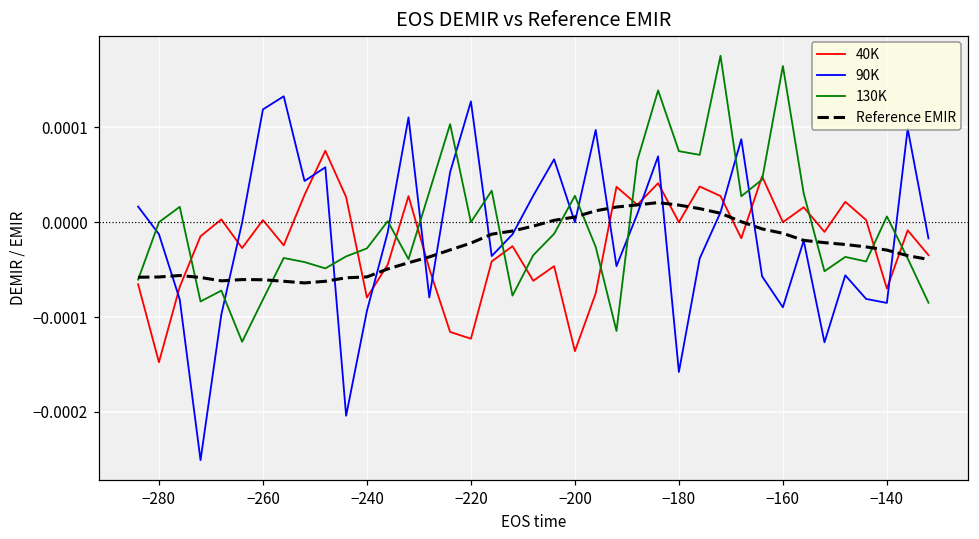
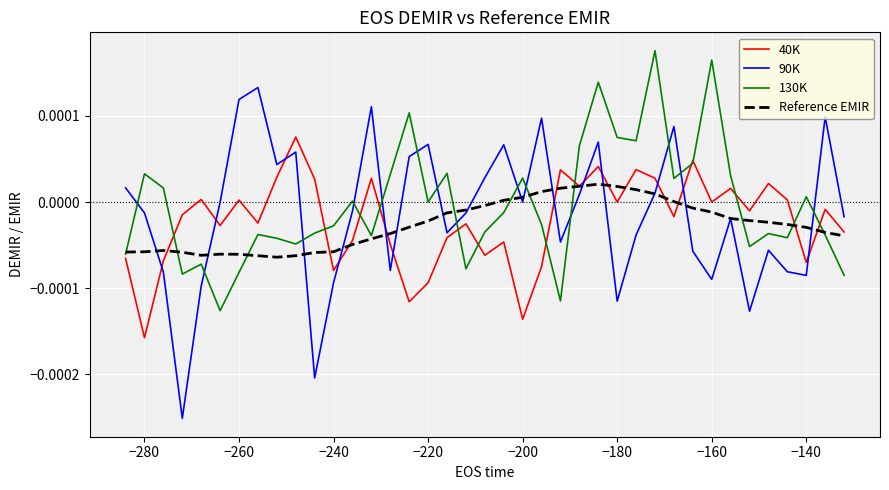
  {
    "40K": {
-     "−280": -0.00015,
+     "−280": -0.00016,
      "−260": 0.00000,
      "−240": -0.00008,
-     "−220": -0.00012,
+     "−220": -0.00009,
      "−200": -0.00014,
      "−180": 0.00000,
      "−160": 0.00000,
      "−140": -0.00007
    },
    "90K": {
      "−280": -0.00001,
      "−260": 0.00012,
      "−240": -0.00009,
-     "−220": 0.00013,
+     "−220": 0.00007,
      "−200": 0.00000,
-     "−180": -0.00016,
+     "−180": -0.00012,
      "−160": -0.00009,
      "−140": -0.00009
    },
    "130K": {
-     "−280": 0.00000,
+     "−280": 0.00003,
      "−260": -0.00008,
      "−240": -0.00003,
      "−220": 0.00000,
      "−200": 0.00003,
      "−180": 0.00007,
      "−160": 0.00016,
      "−140": 0.00001
    },
    "Reference EMIR": {
      "−280": -0.00006,
      "−260": -0.00006,
      "−240": -0.00006,
      "−220": -0.00002,
      "−200": 0.00001,
      "−180": 0.00002,
      "−160": -0.00001,
      "−140": -0.00003
    }
  }
